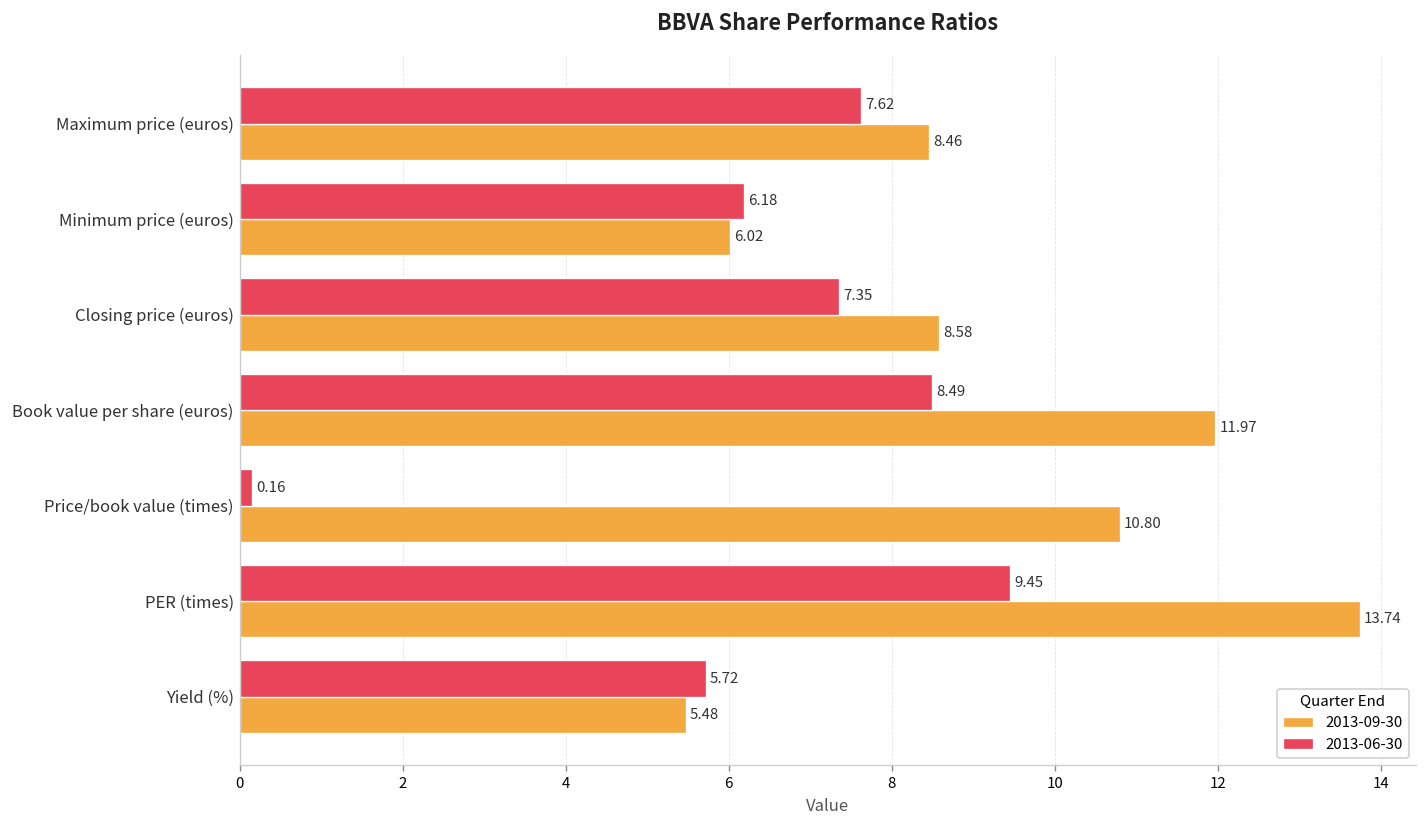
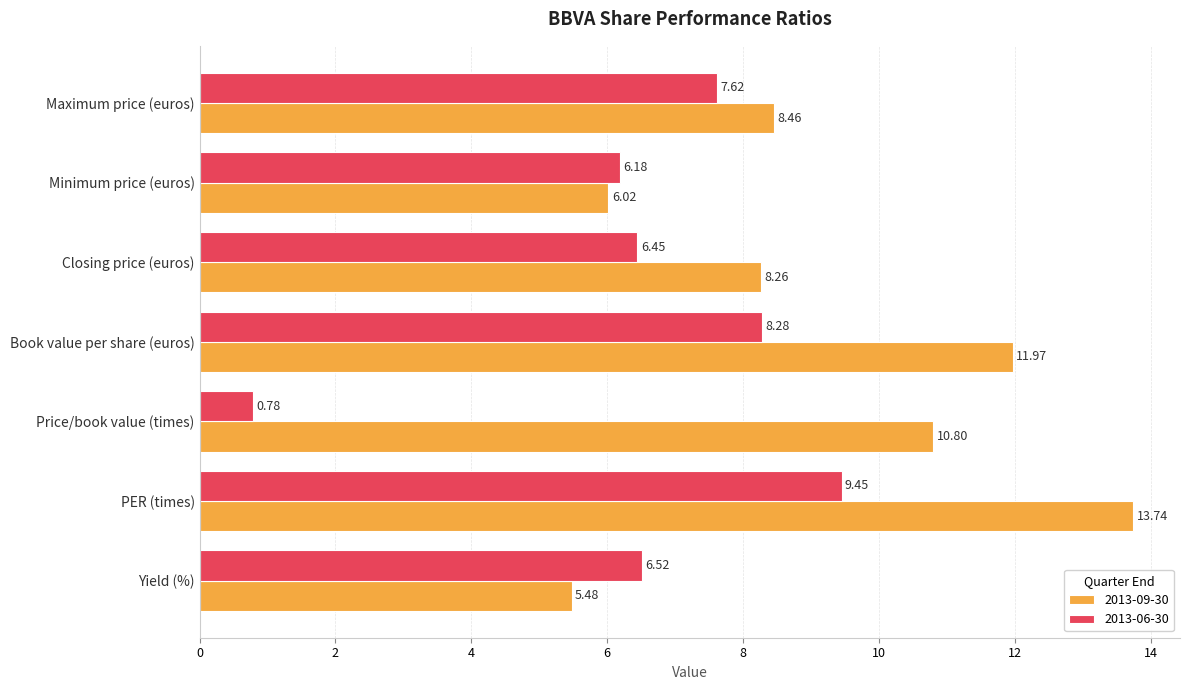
  {
    "2013-09-30": {
      "Maximum price (euros)": 8.46,
      "Minimum price (euros)": 6.02,
-     "Closing price (euros)": 8.58,
+     "Closing price (euros)": 8.26,
      "Book value per share (euros)": 11.97,
      "Price/book value (times)": 10.80,
      "PER (times)": 13.74,
      "Yield (%)": 5.48
    },
    "2013-06-30": {
      "Maximum price (euros)": 7.62,
      "Minimum price (euros)": 6.18,
-     "Closing price (euros)": 7.35,
-     "Book value per share (euros)": 8.49,
-     "Price/book value (times)": 0.16,
+     "Closing price (euros)": 6.45,
+     "Book value per share (euros)": 8.28,
+     "Price/book value (times)": 0.78,
      "PER (times)": 9.45,
-     "Yield (%)": 5.72
+     "Yield (%)": 6.52
    }
  }
